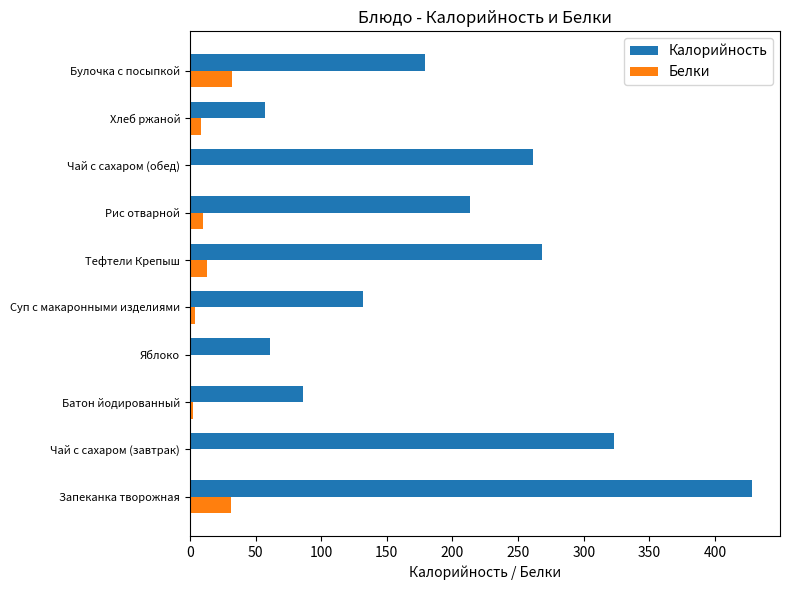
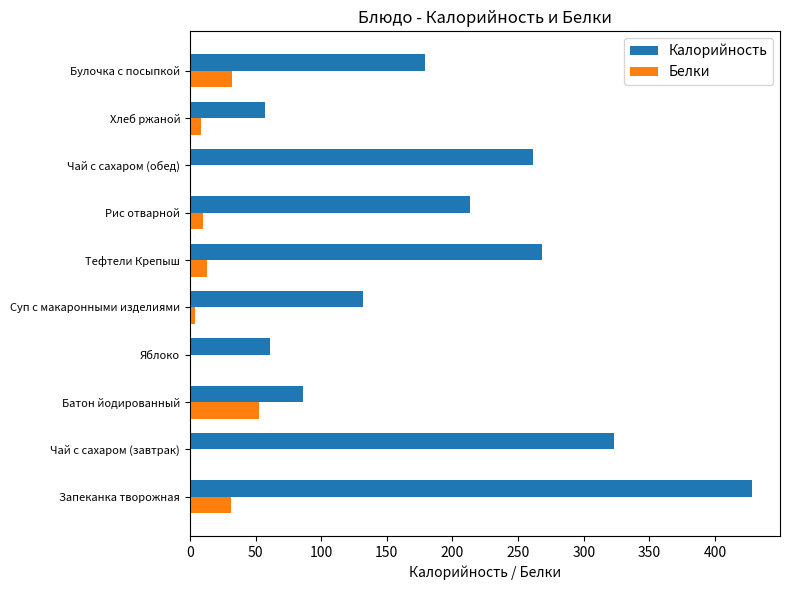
  {
    "Калорийность": {
      "Булочка с посыпкой": 179,
      "Хлеб ржаной": 57,
      "Чай с сахаром (обед)": 261,
      "Рис отварной": 214,
      "Тефтели Крепыш": 269,
      "Суп с макаронными изделиями": 132,
      "Яблоко": 61,
      "Батон йодированный": 87,
      "Чай с сахаром (завтрак)": 323,
      "Запеканка творожная": 428
    },
    "Белки": {
      "Булочка с посыпкой": 32,
      "Хлеб ржаной": 9,
      "Рис отварной": 10,
      "Тефтели Крепыш": 13,
      "Суп с макаронными изделиями": 4,
-     "Батон йодированный": 3,
+     "Батон йодированный": 52,
      "Запеканка творожная": 32
    }
  }
